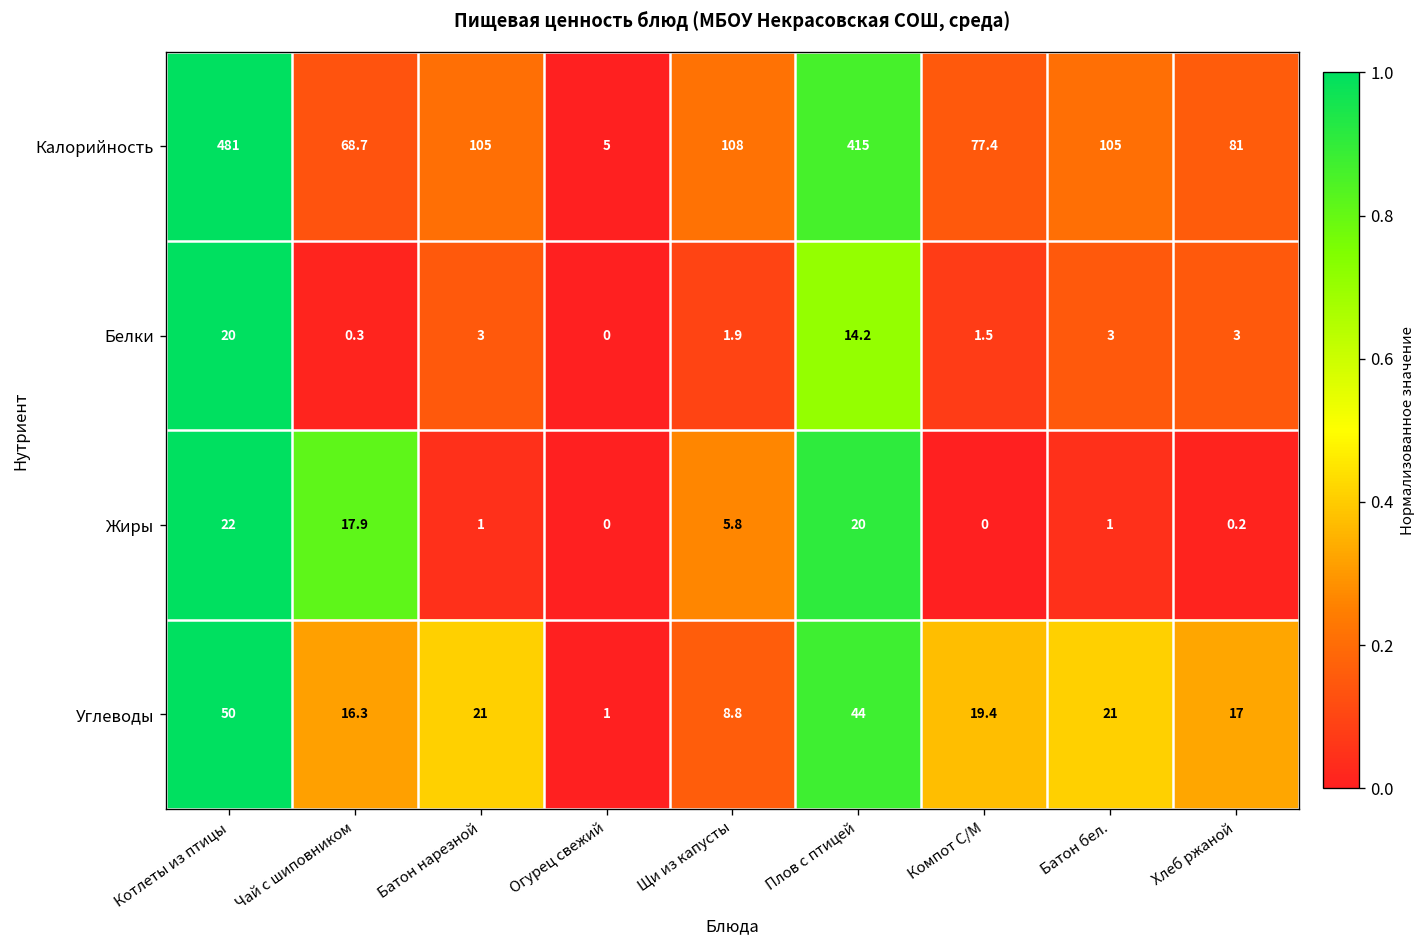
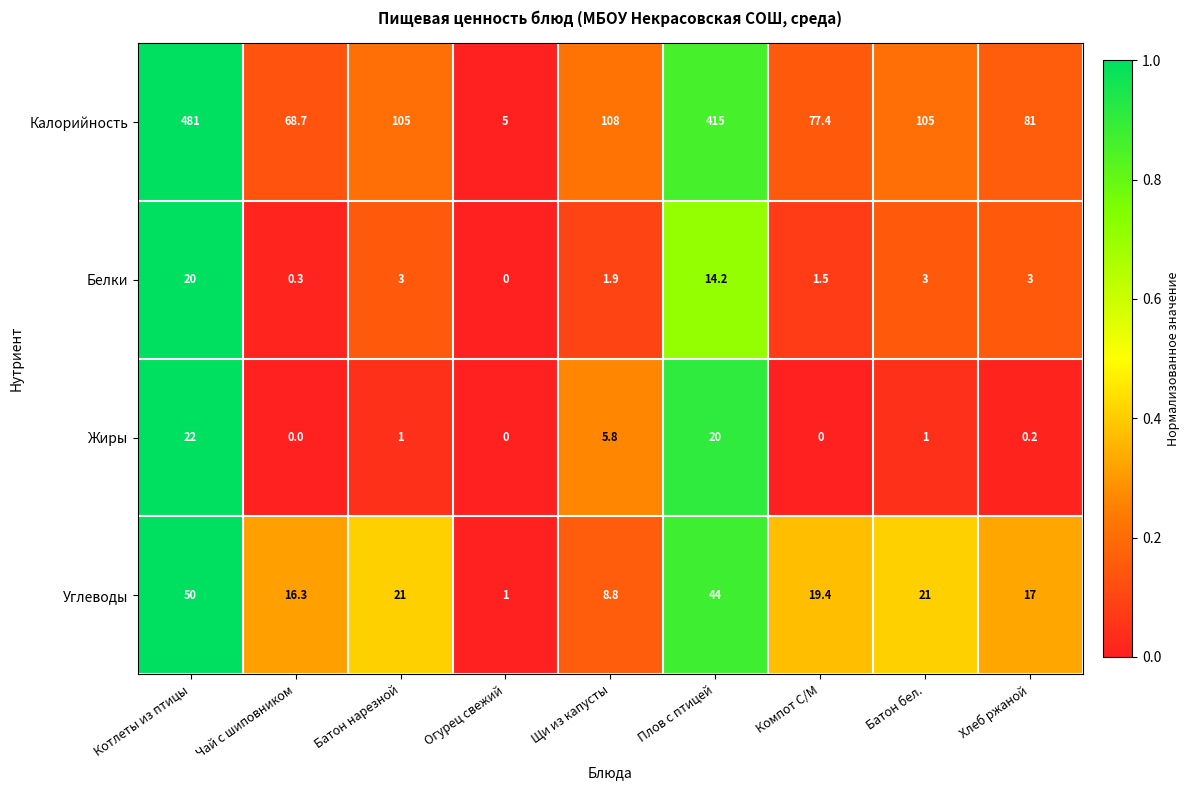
  {
    "Калорийность": {
      "Котлеты из птицы": 481,
      "Чай с шиповником": 68.7,
      "Батон нарезной": 105,
      "Огурец свежий": 5,
      "Щи из капусты": 108,
      "Плов с птицей": 415,
      "Компот С/М": 77.4,
      "Батон бел.": 105,
      "Хлеб ржаной": 81
    },
    "Белки": {
      "Котлеты из птицы": 20,
      "Чай с шиповником": 0.3,
      "Батон нарезной": 3,
      "Огурец свежий": 0,
      "Щи из капусты": 1.9,
      "Плов с птицей": 14.2,
      "Компот С/М": 1.5,
      "Батон бел.": 3,
      "Хлеб ржаной": 3
    },
    "Жиры": {
      "Котлеты из птицы": 22,
-     "Чай с шиповником": 17.9,
+     "Чай с шиповником": 0.0,
      "Батон нарезной": 1,
      "Огурец свежий": 0,
      "Щи из капусты": 5.8,
      "Плов с птицей": 20,
      "Компот С/М": 0,
      "Батон бел.": 1,
      "Хлеб ржаной": 0.2
    },
    "Углеводы": {
      "Котлеты из птицы": 50,
      "Чай с шиповником": 16.3,
      "Батон нарезной": 21,
      "Огурец свежий": 1,
      "Щи из капусты": 8.8,
      "Плов с птицей": 44,
      "Компот С/М": 19.4,
      "Батон бел.": 21,
      "Хлеб ржаной": 17
    }
  }
